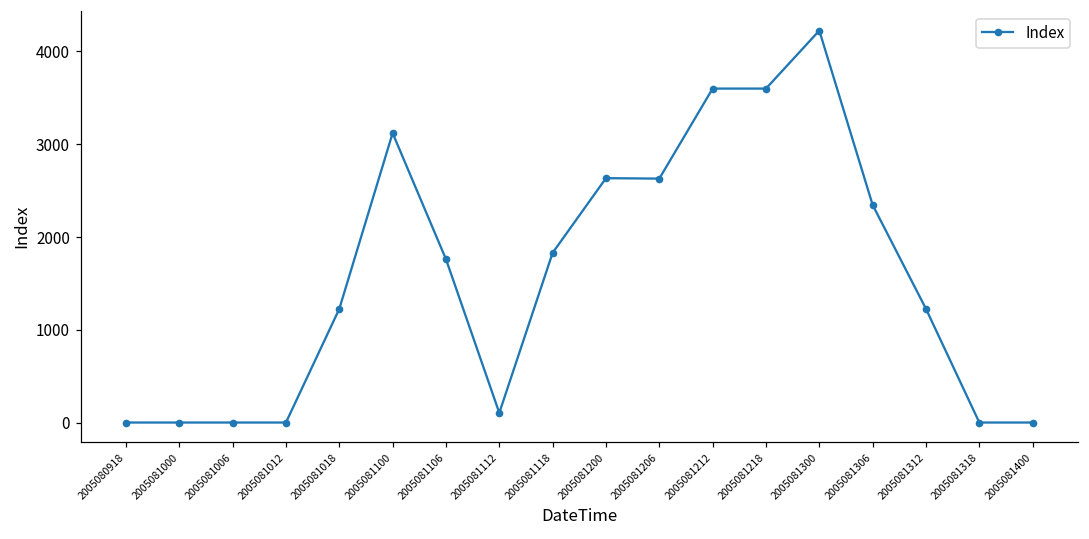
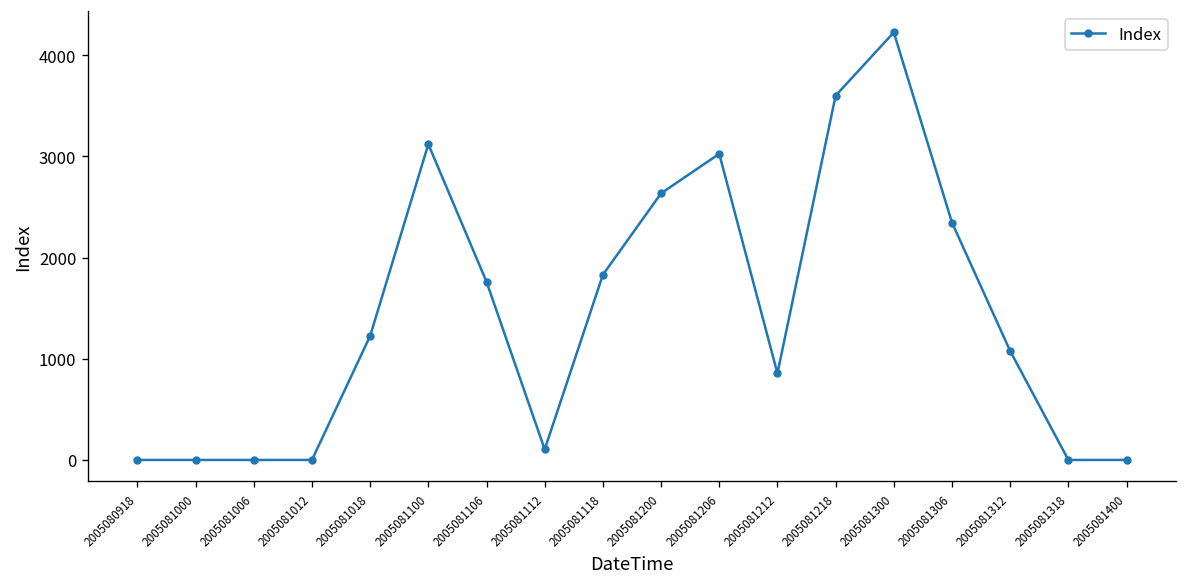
  {
    "2005080918": 0,
    "2005081000": 0,
    "2005081006": 0,
    "2005081012": 0,
    "2005081018": 1200,
    "2005081100": 3100,
    "2005081106": 1800,
    "2005081112": 100,
    "2005081118": 1800,
    "2005081200": 2600,
-   "2005081206": 2600,
-   "2005081212": 3600,
+   "2005081206": 3000,
+   "2005081212": 900,
    "2005081218": 3600,
    "2005081300": 4200,
    "2005081306": 2300,
-   "2005081312": 1200,
+   "2005081312": 1100,
    "2005081318": 0,
    "2005081400": 0
  }
